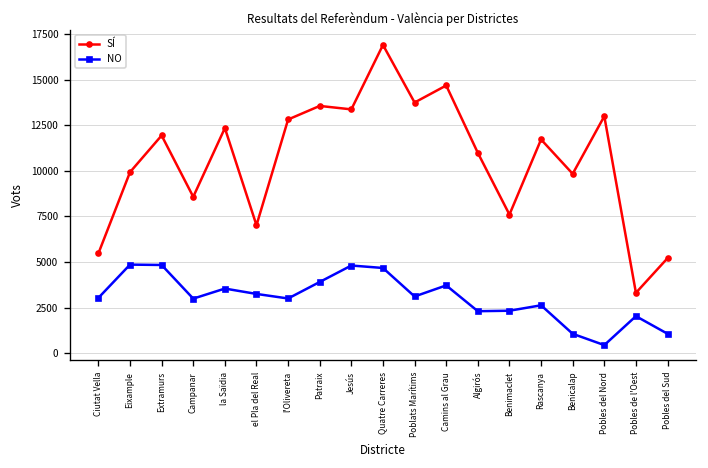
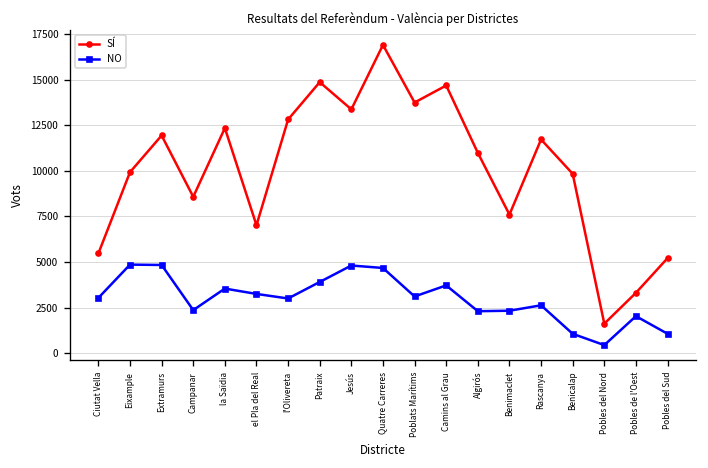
  {
    "SÍ": {
      "Ciutat Vella": 5500,
      "Eixample": 9900,
      "Extramurs": 12000,
      "Campanar": 8600,
      "la Saïdia": 12400,
      "el Pla del Real": 7000,
      "l'Olivereta": 12800,
-     "Patraix": 13600,
+     "Patraix": 14900,
      "Jesús": 13400,
      "Quatre Carreres": 16900,
      "Poblats Marítims": 13800,
      "Camins al Grau": 14700,
      "Algirós": 11000,
      "Benimaclet": 7600,
      "Rascanya": 11700,
      "Benicalap": 9800,
-     "Pobles del Nord": 13000,
+     "Pobles del Nord": 1600,
      "Pobles de l'Oest": 3300,
      "Pobles del Sud": 5200
    },
    "NO": {
      "Ciutat Vella": 3000,
      "Eixample": 4900,
      "Extramurs": 4800,
-     "Campanar": 3000,
+     "Campanar": 2400,
      "la Saïdia": 3500,
      "el Pla del Real": 3200,
      "l'Olivereta": 3000,
      "Patraix": 3900,
      "Jesús": 4800,
      "Quatre Carreres": 4700,
      "Poblats Marítims": 3100,
      "Camins al Grau": 3700,
      "Algirós": 2300,
      "Benimaclet": 2300,
      "Rascanya": 2600,
      "Benicalap": 1100,
      "Pobles del Nord": 400,
      "Pobles de l'Oest": 2000,
      "Pobles del Sud": 1100
    }
  }
